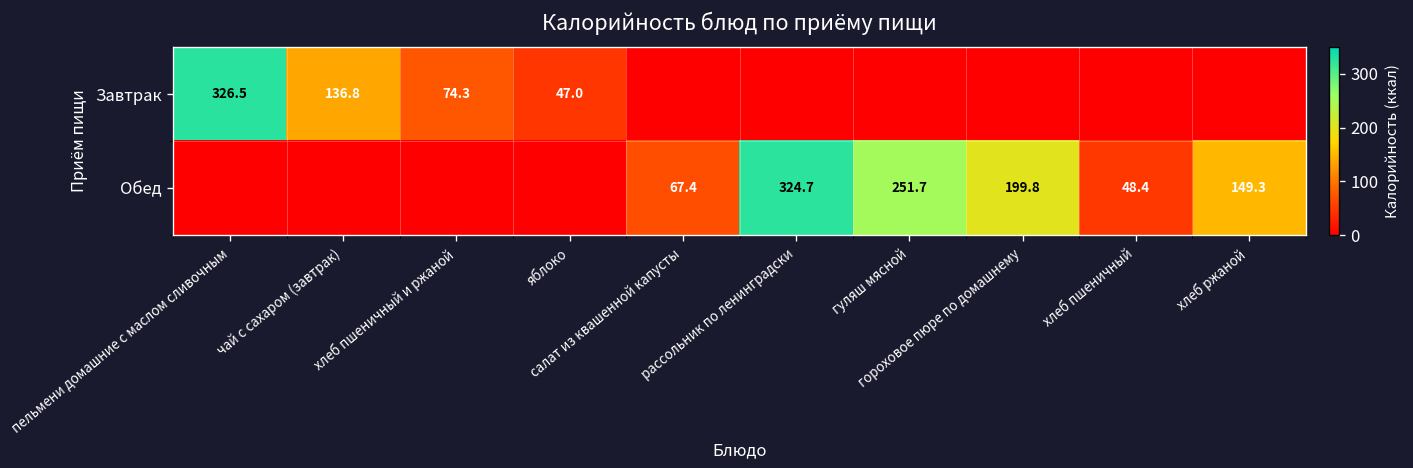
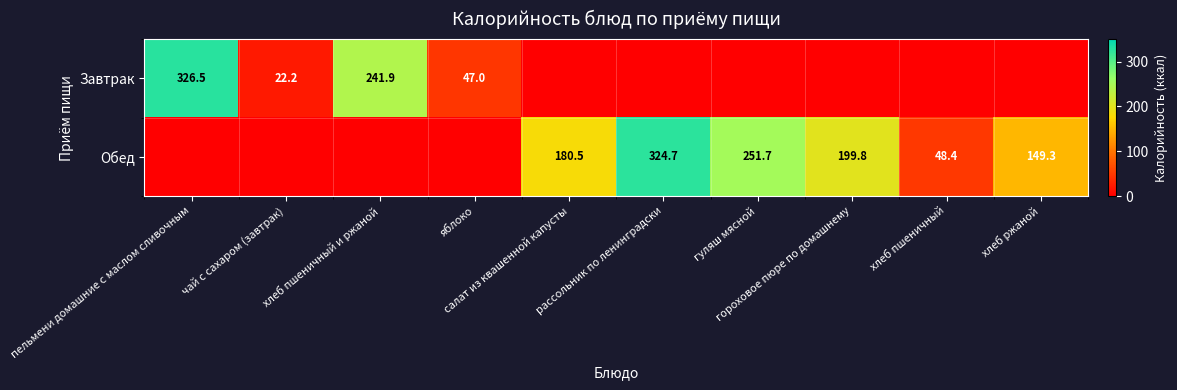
  {
    "Завтрак": {
      "пельмени домашние с маслом сливочным": 326.5,
-     "чай с сахаром (завтрак)": 136.8,
-     "хлеб пшеничный и ржаной": 74.3,
+     "чай с сахаром (завтрак)": 22.2,
+     "хлеб пшеничный и ржаной": 241.9,
      "яблоко": 47.0
    },
    "Обед": {
-     "салат из квашенной капусты": 67.4,
+     "салат из квашенной капусты": 180.5,
      "рассольник по ленинградски": 324.7,
      "гуляш мясной": 251.7,
      "гороховое пюре по домашнему": 199.8,
      "хлеб пшеничный": 48.4,
      "хлеб ржаной": 149.3
    }
  }
